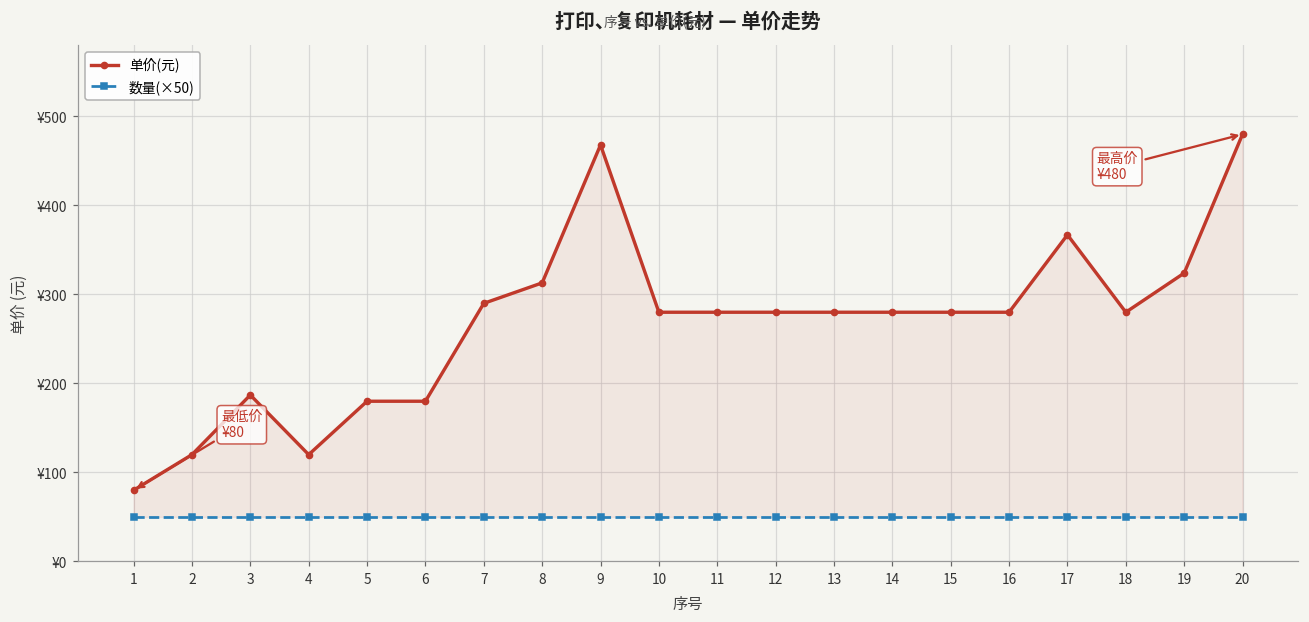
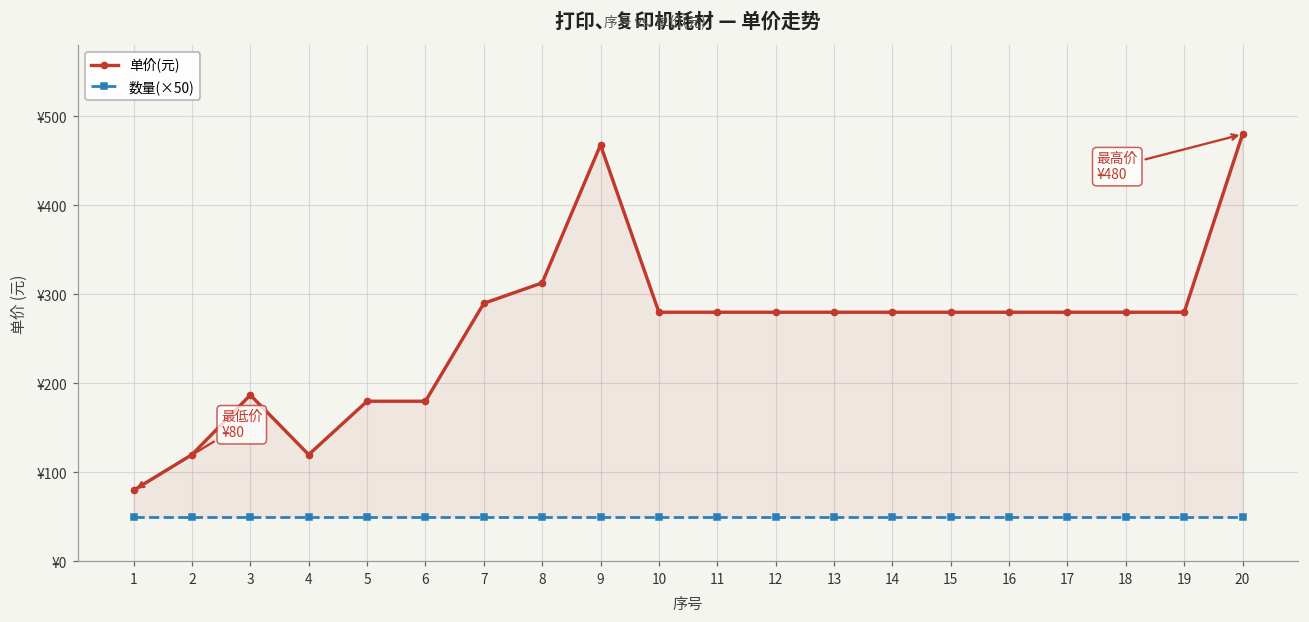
  {
    "单价(元)": {
      "1": "¥80",
      "3": "¥190",
      "4": "¥120",
      "5": "¥180",
      "6": "¥180",
      "7": "¥290",
      "8": "¥310",
      "9": "¥470",
      "10": "¥280",
      "11": "¥280",
      "12": "¥280",
      "13": "¥280",
      "14": "¥280",
      "15": "¥280",
      "16": "¥280",
-     "17": "¥370",
+     "17": "¥280",
      "18": "¥280",
-     "19": "¥320"
+     "19": "¥280"
    },
    "数量(×50)": {
      "1": "¥50",
      "2": "¥50",
      "3": "¥50",
      "4": "¥50",
      "5": "¥50",
      "6": "¥50",
      "7": "¥50",
      "8": "¥50",
      "9": "¥50",
      "10": "¥50",
      "11": "¥50",
      "12": "¥50",
      "13": "¥50",
      "14": "¥50",
      "15": "¥50",
      "16": "¥50",
      "17": "¥50",
      "18": "¥50",
      "19": "¥50",
      "20": "¥50"
    }
  }
